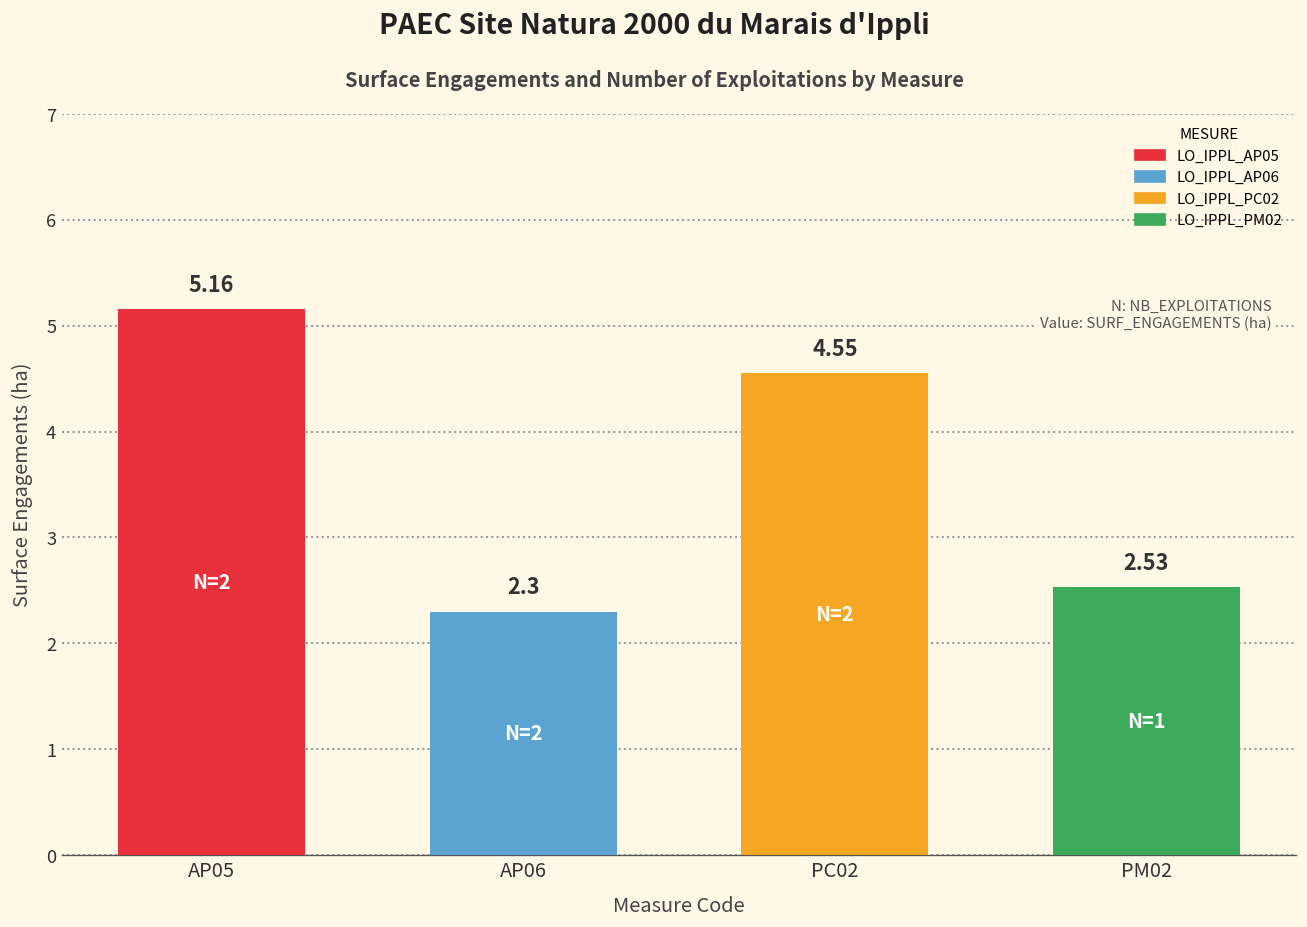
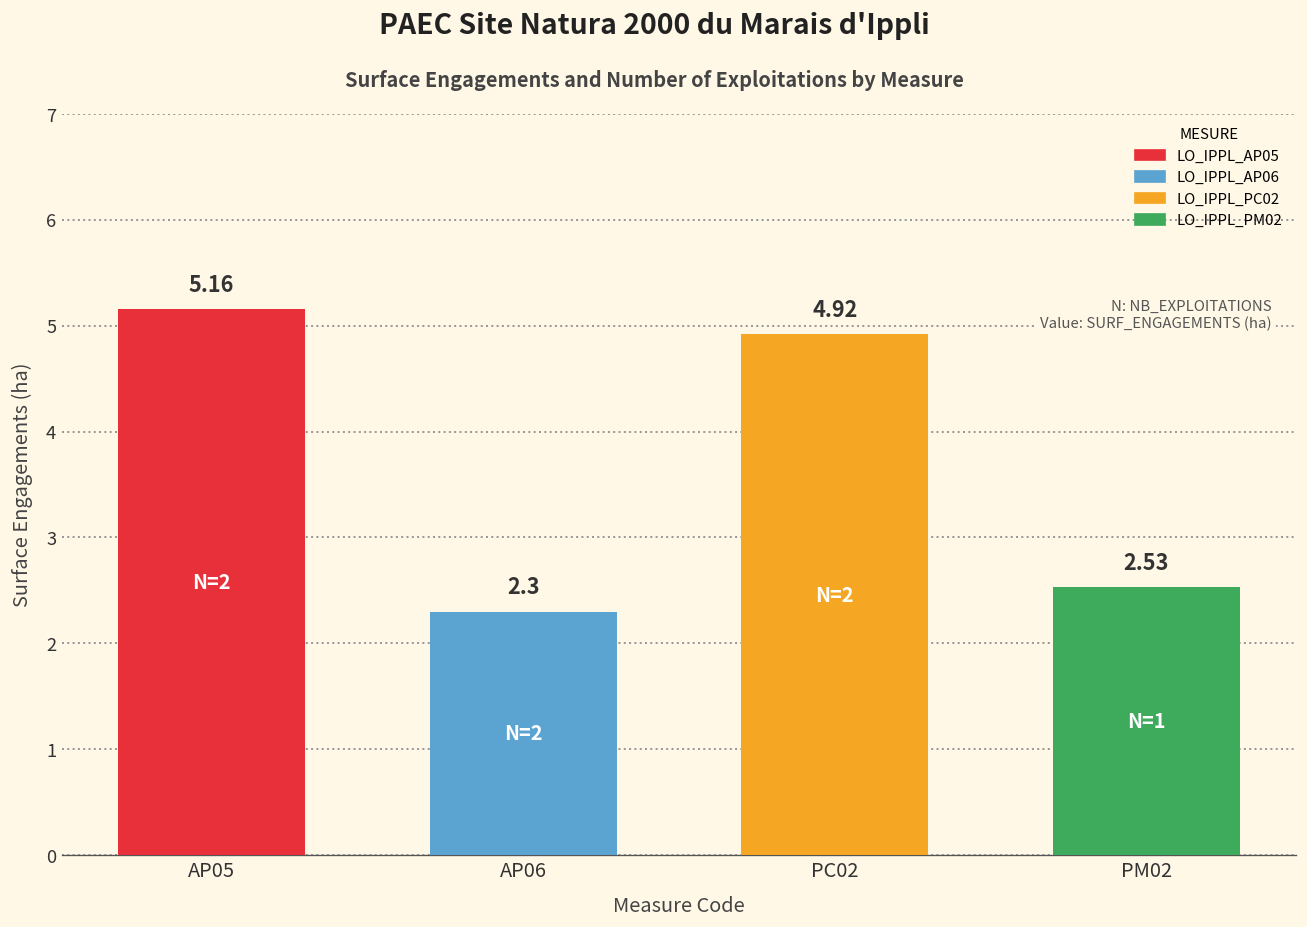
  {
    "AP05": 5.16,
    "AP06": 2.3,
-   "PC02": 4.55,
+   "PC02": 4.92,
    "PM02": 2.53
  }
